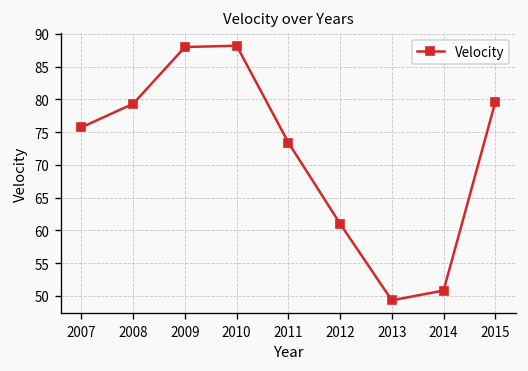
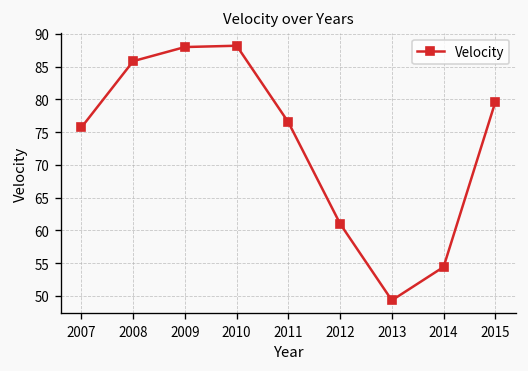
  {
    "2007": 76,
-   "2008": 79,
+   "2008": 86,
    "2009": 88,
    "2010": 88,
-   "2011": 73,
+   "2011": 77,
    "2012": 61,
    "2013": 49,
-   "2014": 51,
+   "2014": 54,
    "2015": 80
  }
